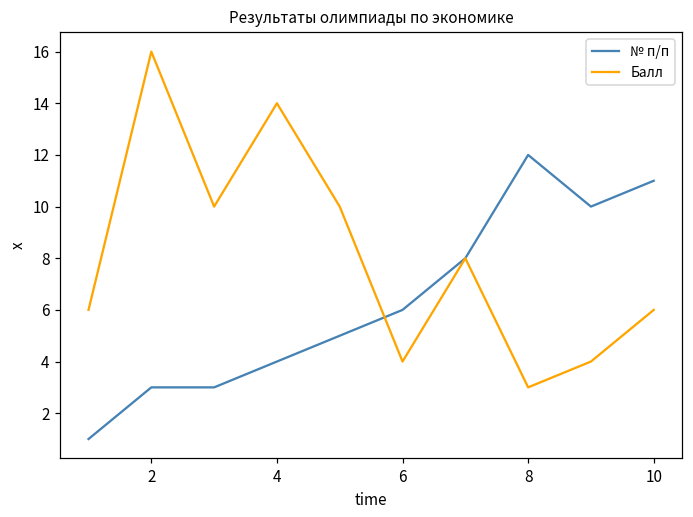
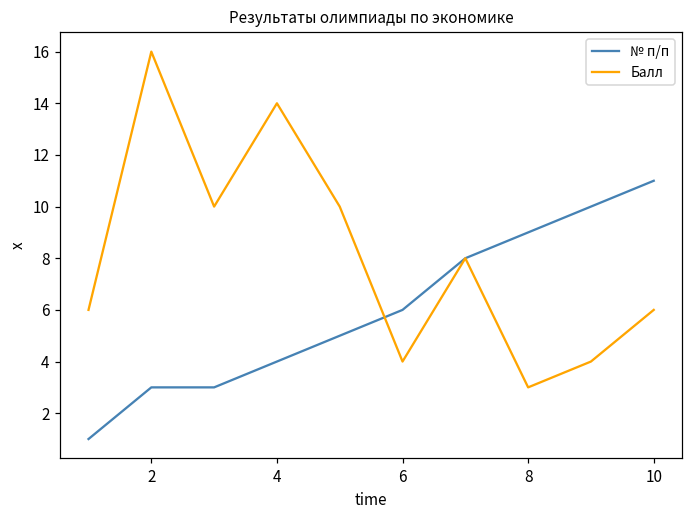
  {
    "№ п/п": {
      "2": 3,
      "4": 4,
      "6": 6,
-     "8": 12,
+     "8": 9,
      "10": 11
    },
    "Балл": {
      "2": 16,
      "4": 14,
      "6": 4,
      "8": 3,
      "10": 6
    }
  }
